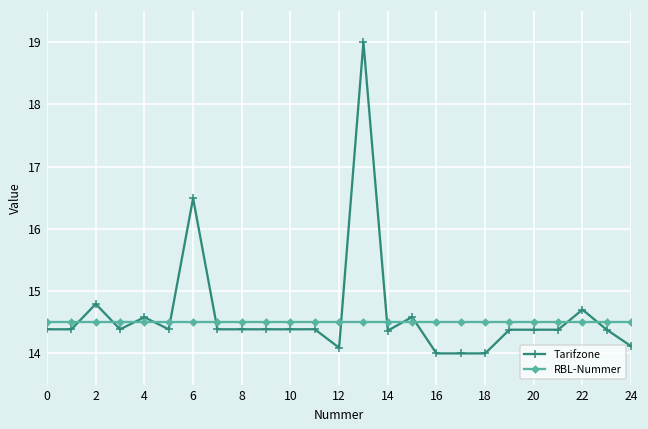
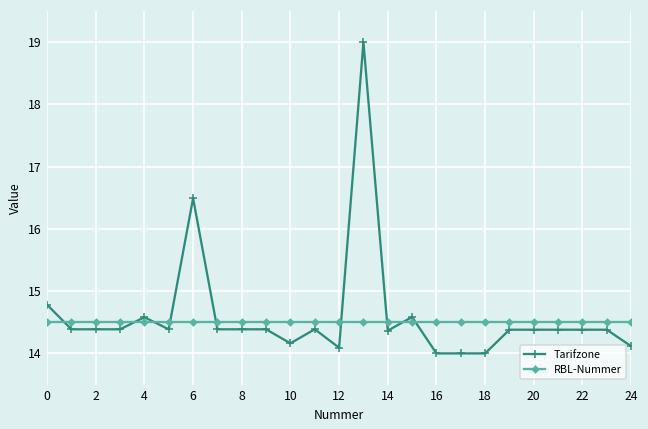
  {
    "Tarifzone": {
-     "0": 14.4,
-     "2": 14.8,
+     "0": 14.8,
+     "2": 14.4,
      "4": 14.6,
      "6": 16.5,
      "8": 14.4,
-     "10": 14.4,
+     "10": 14.2,
      "12": 14.1,
      "14": 14.4,
      "16": 14.0,
      "18": 14.0,
      "20": 14.4,
-     "22": 14.7,
+     "22": 14.4,
      "24": 14.1
    },
    "RBL-Nummer": {
      "0": 14.5,
      "2": 14.5,
      "4": 14.5,
      "6": 14.5,
      "8": 14.5,
      "10": 14.5,
      "12": 14.5,
      "14": 14.5,
      "16": 14.5,
      "18": 14.5,
      "20": 14.5,
      "22": 14.5,
      "24": 14.5
    }
  }
